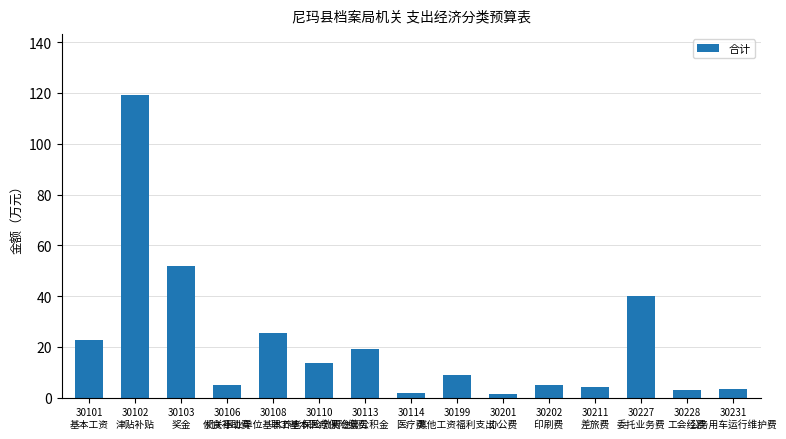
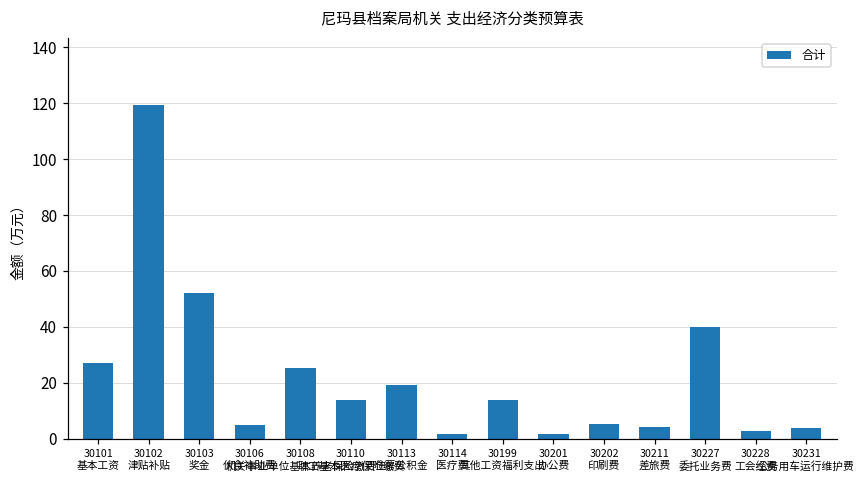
  {
-   "30101 基本工资": 23,
+   "30101 基本工资": 27,
    "30102 津贴补贴": 119,
    "30103 奖金": 52,
-   "30199 其他工资福利支出": 9,
+   "30199 其他工资福利支出": 14,
    "30202 印刷费": 5,
    "30211 差旅费": 4,
    "30227 委托业务费": 40
  }
